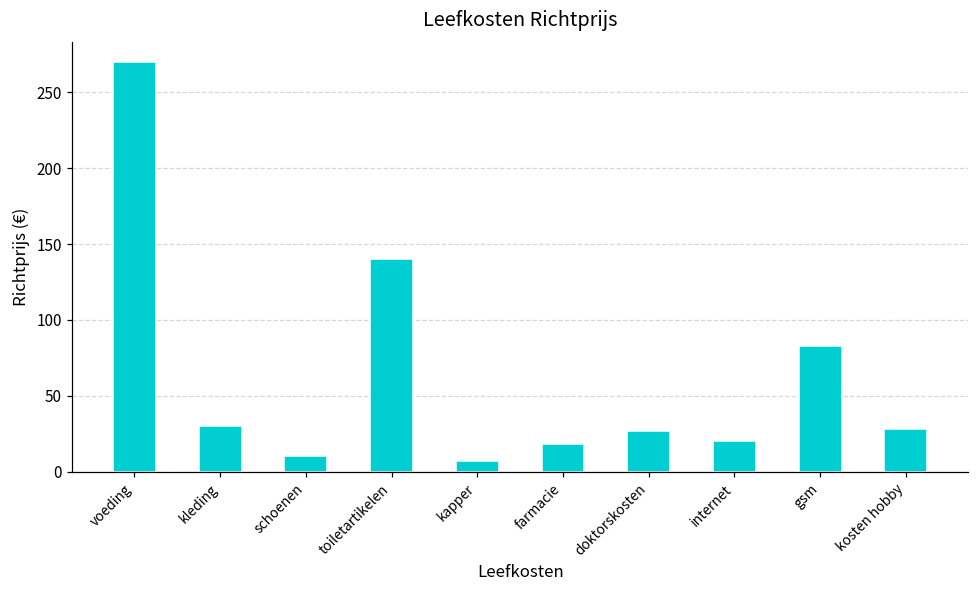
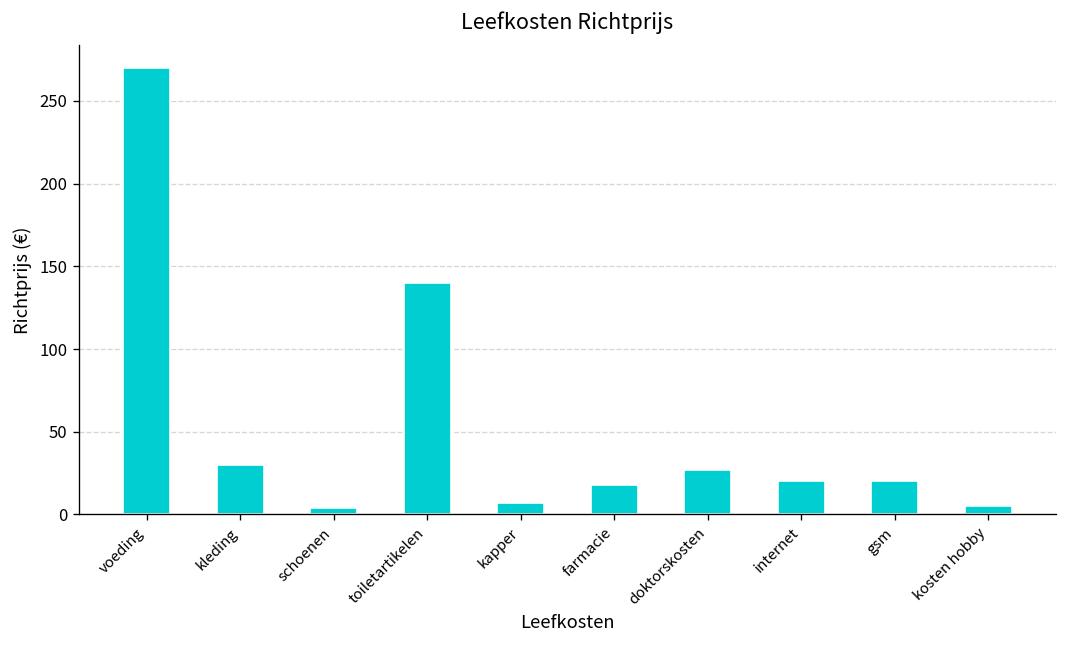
  {
    "voeding": 270,
    "kleding": 30,
-   "schoenen": 10,
+   "schoenen": 4,
    "toiletartikelen": 140,
    "kapper": 7,
    "farmacie": 18,
    "doktorskosten": 27,
    "internet": 20,
-   "gsm": 83,
-   "kosten hobby": 28
+   "gsm": 20,
+   "kosten hobby": 5
  }
